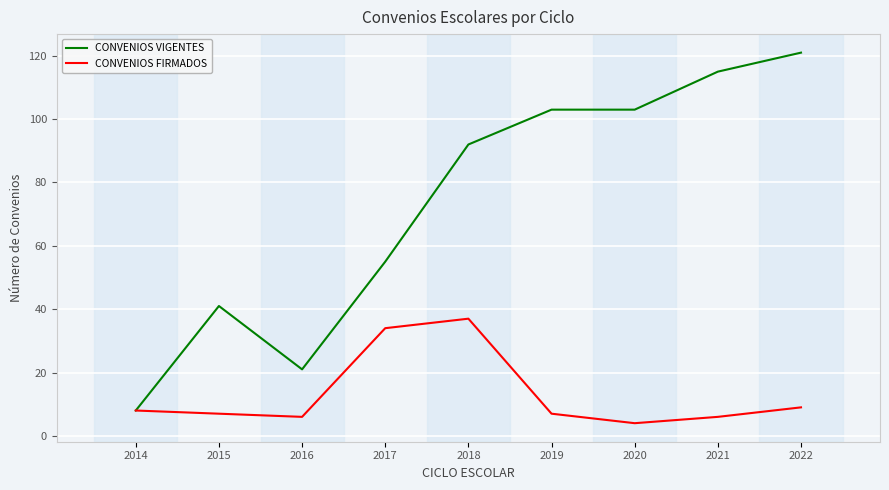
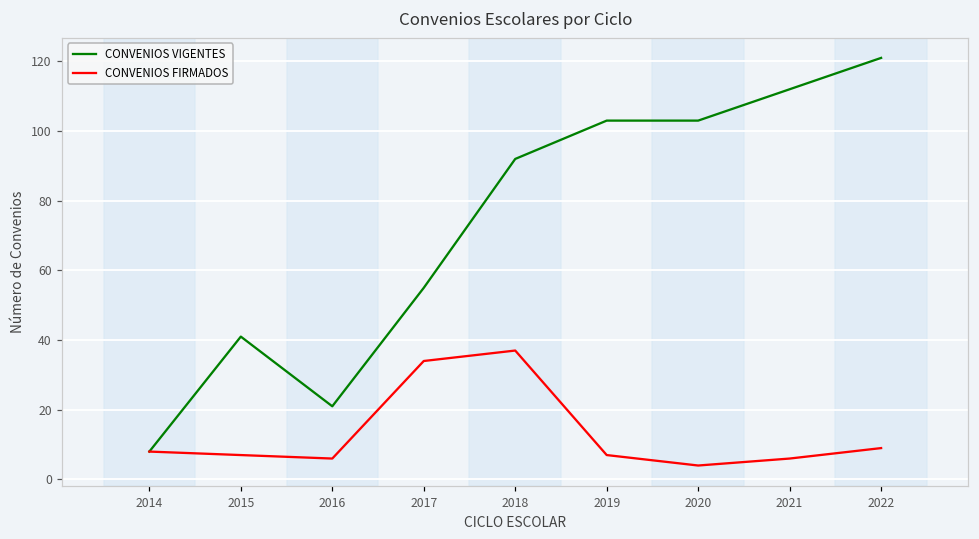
  {
    "CONVENIOS VIGENTES": {
      "2015": 41,
      "2016": 21,
      "2017": 55,
      "2018": 92,
      "2019": 103,
      "2020": 103,
-     "2021": 115,
+     "2021": 112,
      "2022": 121
    },
    "CONVENIOS FIRMADOS": {
      "2015": 7,
      "2016": 6,
      "2017": 34,
      "2018": 37,
      "2019": 7,
      "2020": 4,
      "2021": 6,
      "2022": 9
    }
  }
